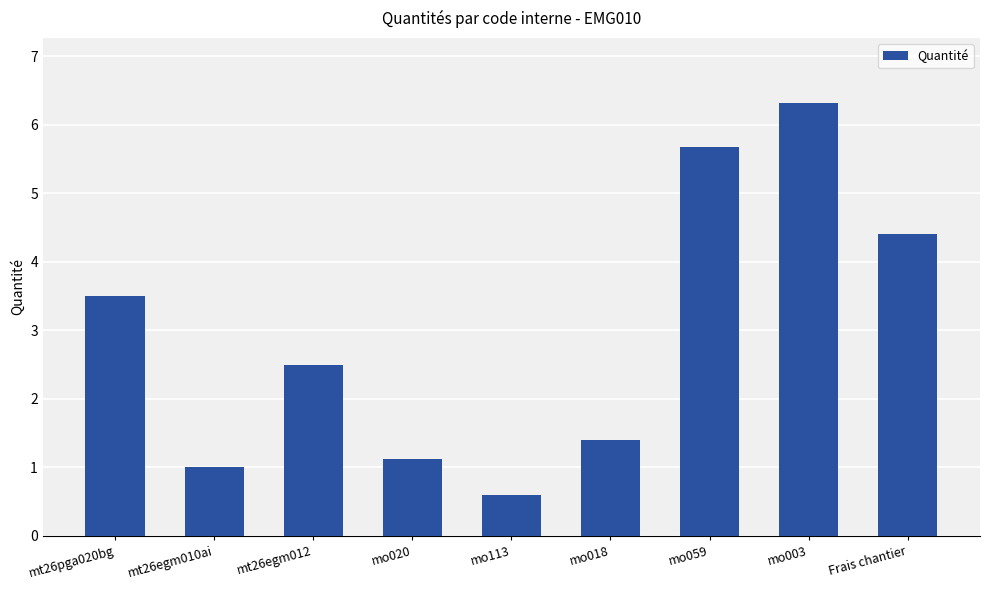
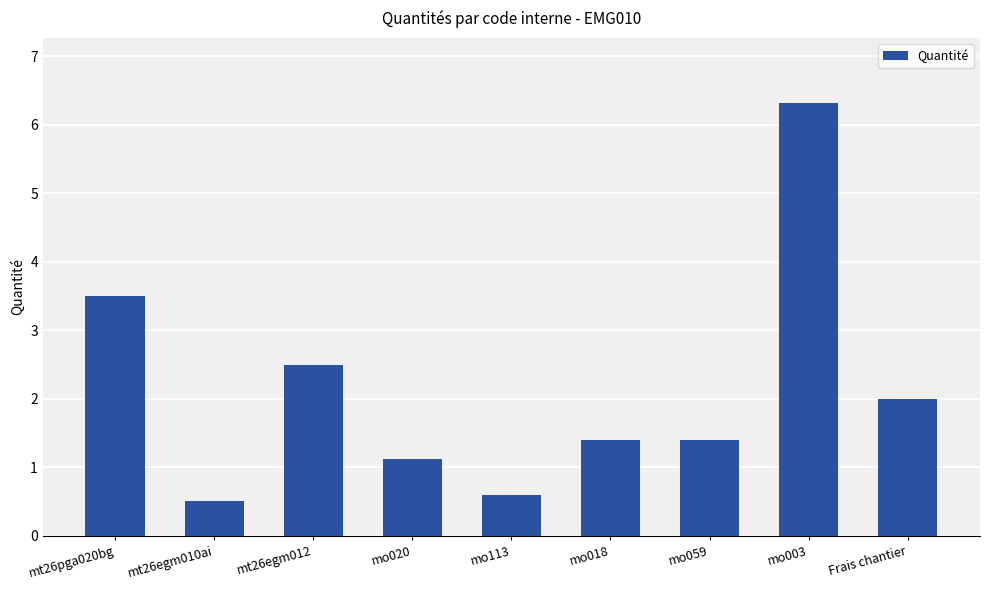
  {
    "mt26pga020bg": 3.5,
-   "mt26egm010ai": 1.0,
+   "mt26egm010ai": 0.5,
    "mt26egm012": 2.5,
    "mo020": 1.1,
    "mo113": 0.6,
    "mo018": 1.4,
-   "mo059": 5.7,
+   "mo059": 1.4,
    "mo003": 6.3,
-   "Frais chantier": 4.4
+   "Frais chantier": 2.0
  }
